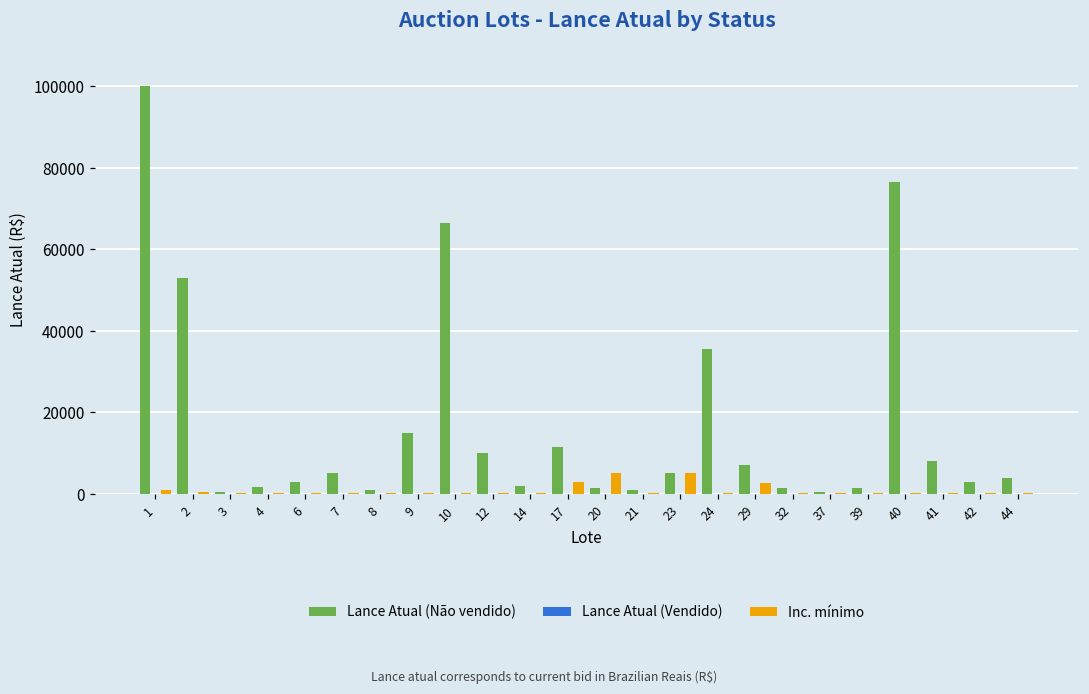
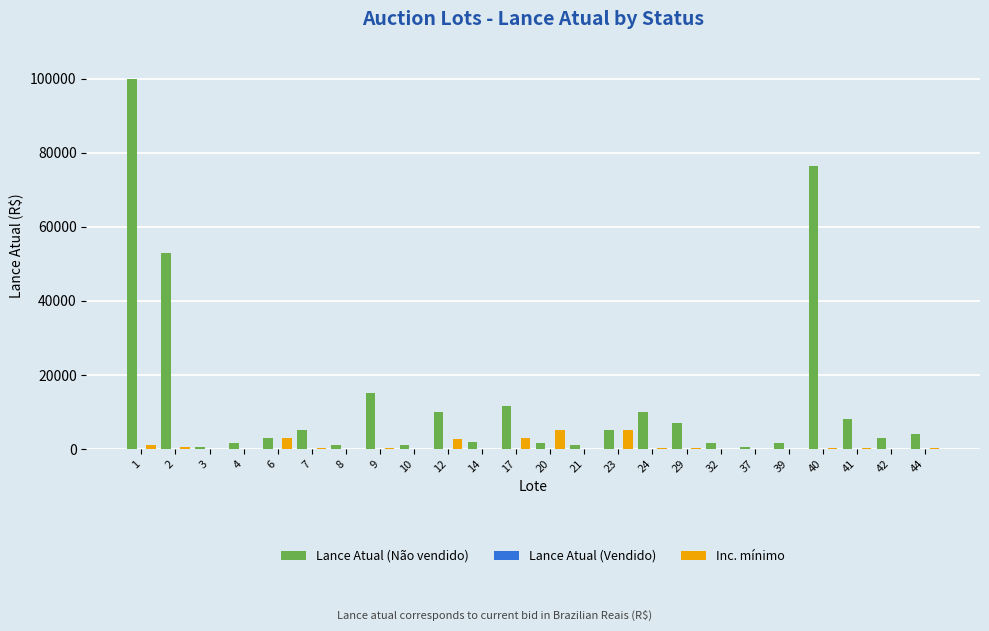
  {
    "Lance Atual (Não vendido)": {
      "1": 100000,
      "2": 53000,
      "4": 2000,
      "6": 3000,
      "7": 5000,
      "8": 1000,
      "9": 15000,
-     "10": 66000,
+     "10": 1000,
      "12": 10000,
      "14": 2000,
      "17": 11000,
      "20": 2000,
      "21": 1000,
      "23": 5000,
-     "24": 35000,
+     "24": 10000,
      "29": 7000,
      "32": 2000,
      "39": 2000,
      "40": 76000,
      "41": 8000,
      "42": 3000,
      "44": 4000
    },
    "Lance Atual (Vendido)": {
      "1": 0,
      "2": 0,
      "3": 0,
      "4": 0,
      "6": 0,
      "7": 0,
      "8": 0,
      "9": 0,
      "10": 0,
      "12": 0,
      "14": 0,
      "17": 0,
      "20": 0,
      "21": 0,
      "23": 0,
      "24": 0,
      "29": 0,
      "32": 0,
      "37": 0,
      "39": 0,
      "40": 0,
      "41": 0,
      "42": 0,
      "44": 0
    },
    "Inc. mínimo": {
      "1": 1000,
-     "6": 0,
-     "12": 0,
+     "6": 3000,
+     "12": 3000,
      "17": 3000,
      "20": 5000,
      "23": 5000,
-     "29": 3000
+     "29": 0
    }
  }
